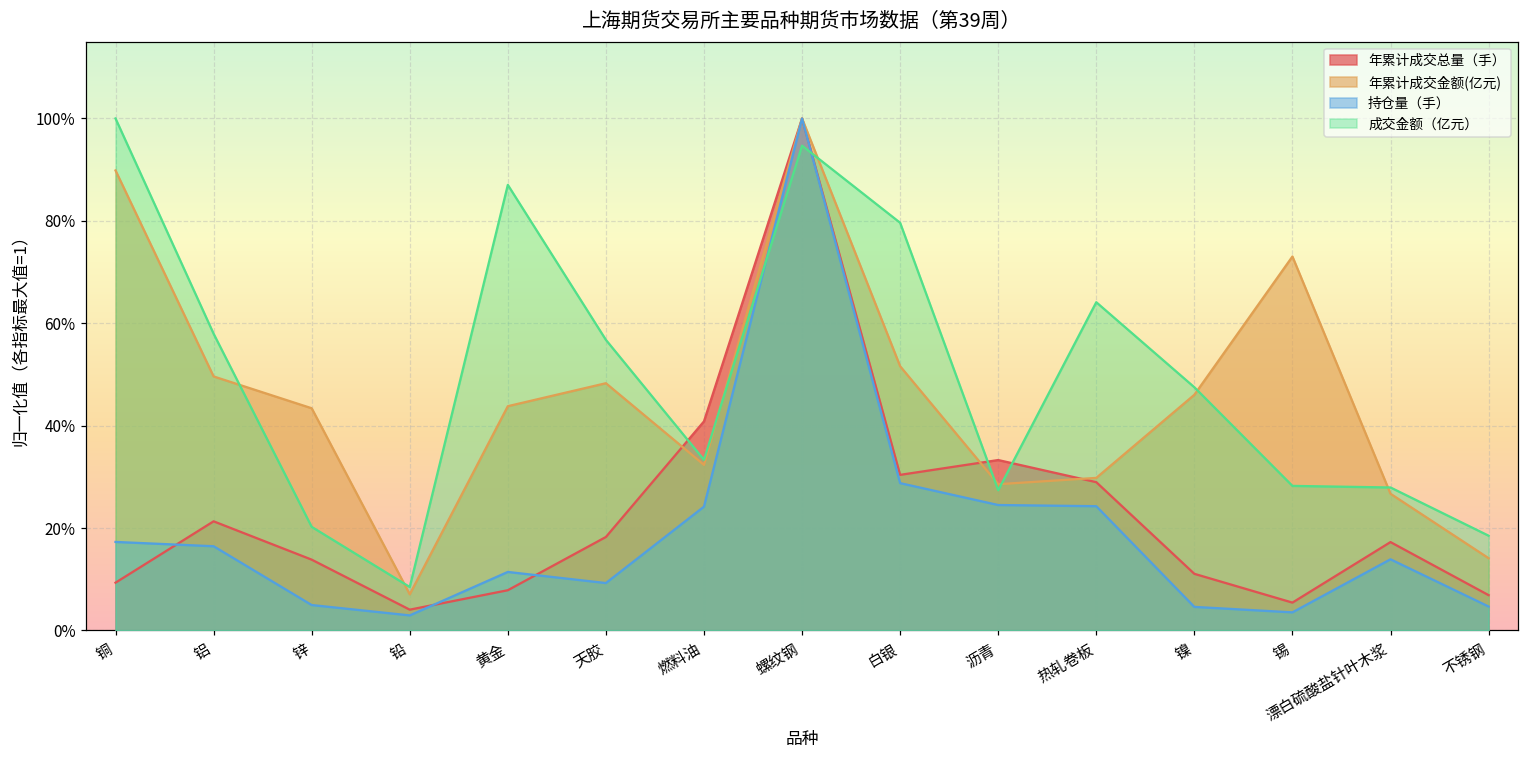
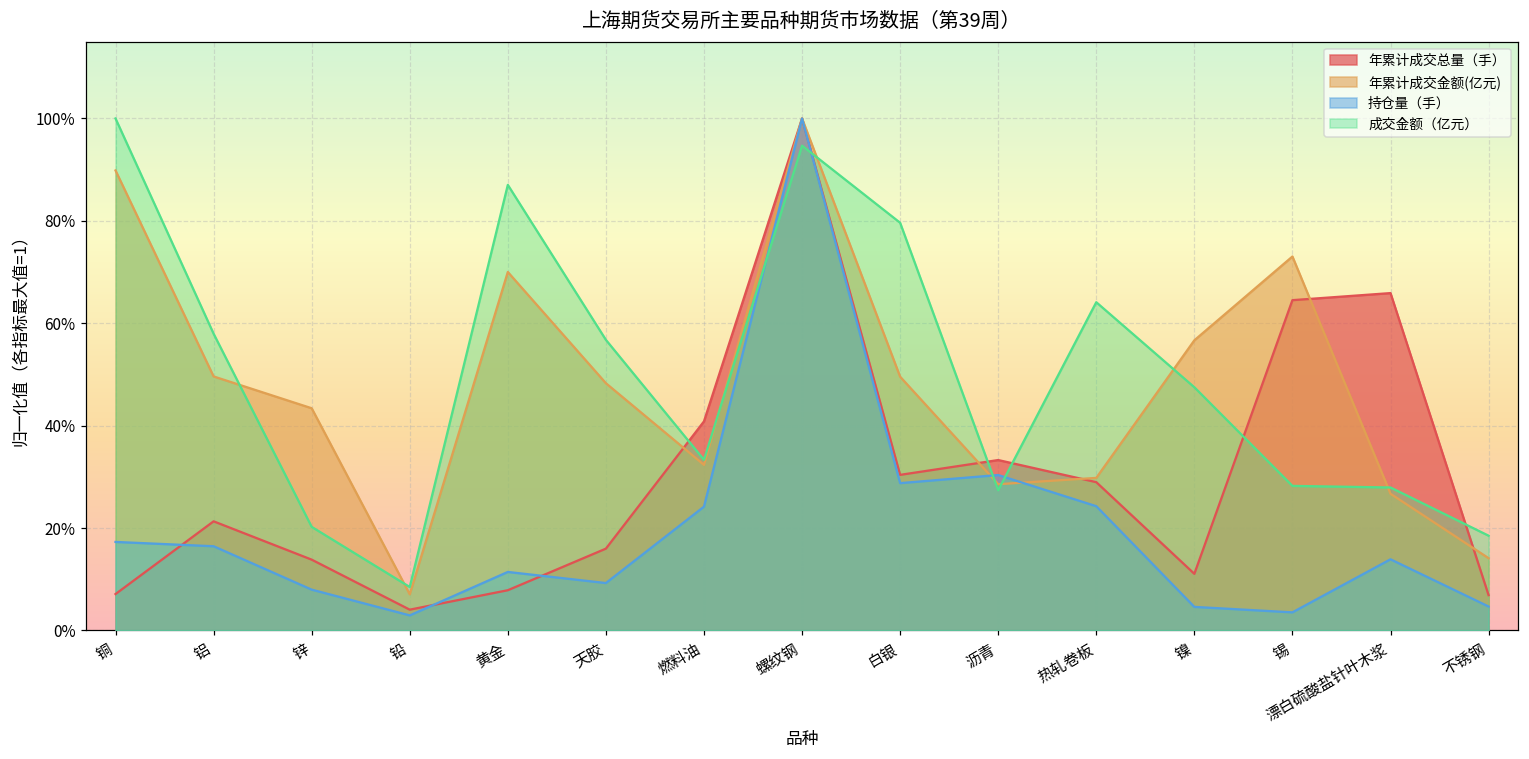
  {
    "年累计成交总量（手）": {
-     "铜": "9%",
+     "铜": "7%",
      "铝": "21%",
      "锌": "14%",
      "铅": "4%",
      "黄金": "8%",
-     "天胶": "18%",
+     "天胶": "16%",
      "燃料油": "41%",
      "白银": "30%",
      "沥青": "33%",
      "热轧卷板": "29%",
      "镍": "11%",
-     "锡": "5%",
-     "漂白硫酸盐针叶木浆": "17%",
+     "锡": "65%",
+     "漂白硫酸盐针叶木浆": "66%",
      "不锈钢": "7%"
    },
    "年累计成交金额(亿元)": {
      "铜": "90%",
      "铝": "50%",
      "锌": "43%",
      "铅": "7%",
-     "黄金": "44%",
+     "黄金": "70%",
      "天胶": "48%",
      "燃料油": "32%",
-     "白银": "52%",
+     "白银": "50%",
      "沥青": "29%",
      "热轧卷板": "30%",
-     "镍": "46%",
+     "镍": "57%",
      "锡": "73%",
      "漂白硫酸盐针叶木浆": "27%",
      "不锈钢": "14%"
    },
    "持仓量（手）": {
      "铜": "17%",
      "铝": "16%",
-     "锌": "5%",
+     "锌": "8%",
      "铅": "3%",
      "黄金": "11%",
      "天胶": "9%",
      "燃料油": "24%",
      "白银": "29%",
-     "沥青": "25%",
+     "沥青": "30%",
      "热轧卷板": "24%",
      "镍": "5%",
      "锡": "4%",
      "漂白硫酸盐针叶木浆": "14%",
      "不锈钢": "5%"
    },
    "成交金额（亿元）": {
      "铜": "100%",
      "铝": "58%",
      "锌": "20%",
      "铅": "8%",
      "黄金": "87%",
      "天胶": "57%",
      "燃料油": "33%",
      "螺纹钢": "95%",
      "白银": "80%",
      "沥青": "27%",
      "热轧卷板": "64%",
      "镍": "48%",
      "锡": "28%",
      "漂白硫酸盐针叶木浆": "28%",
      "不锈钢": "19%"
    }
  }
